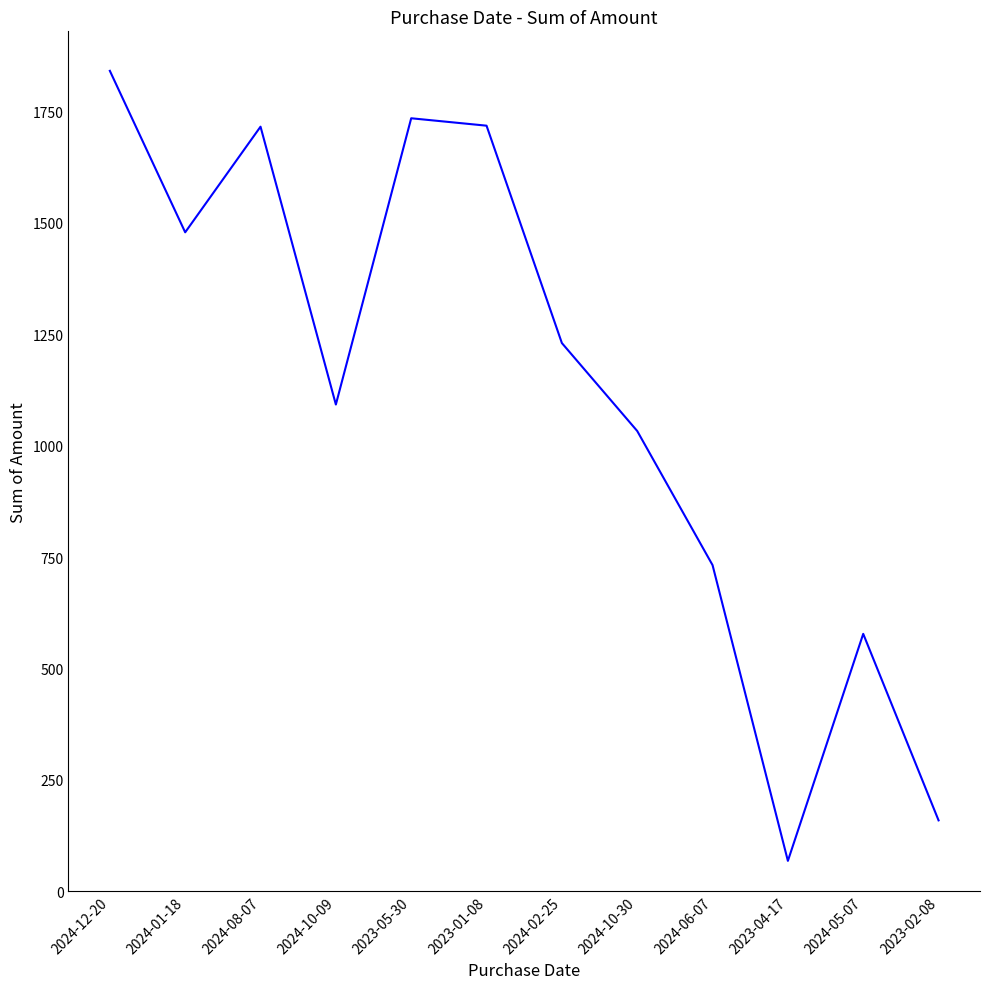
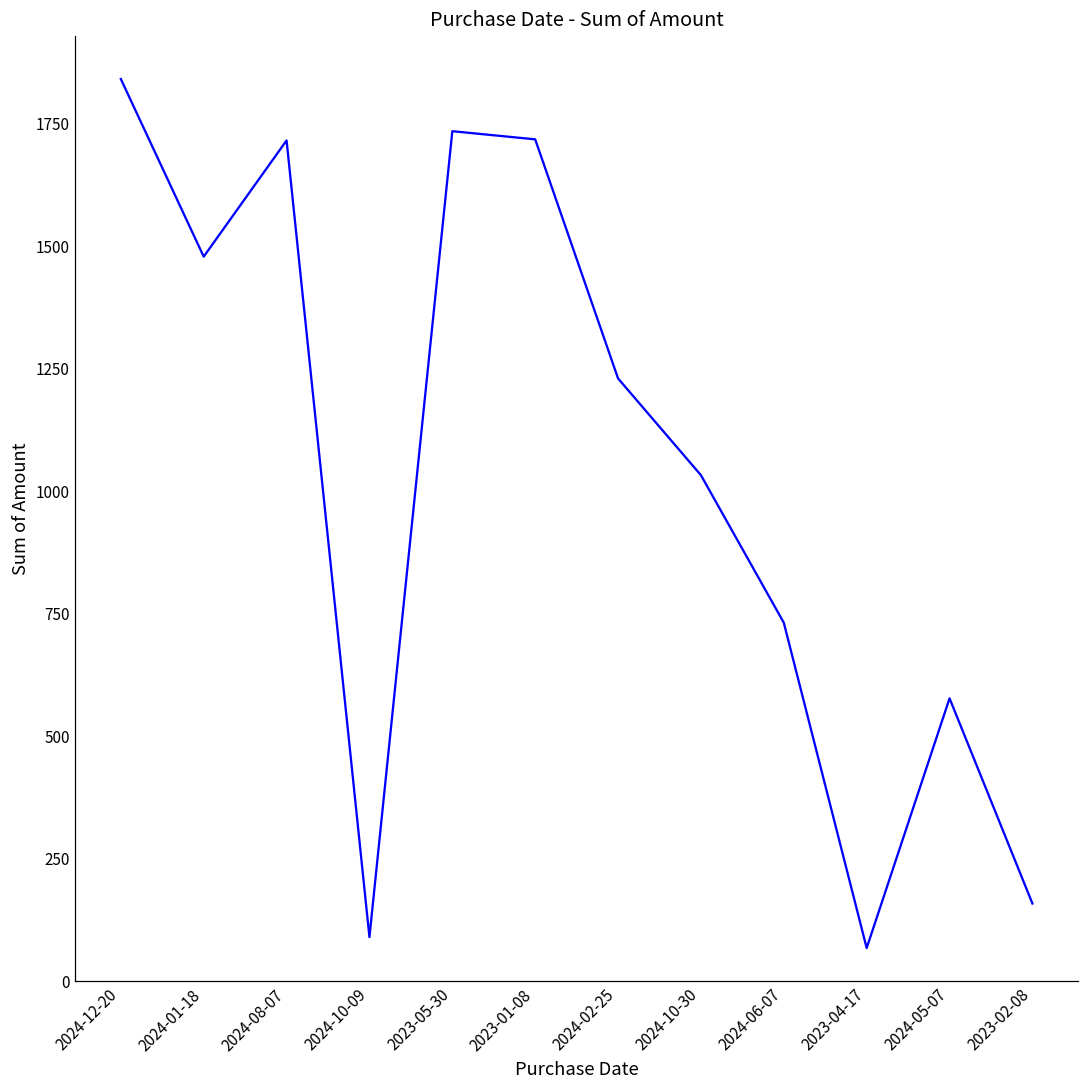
  {
    "2024-12-20": 1840,
    "2024-01-18": 1480,
    "2024-08-07": 1720,
-   "2024-10-09": 1090,
+   "2024-10-09": 90,
    "2023-05-30": 1740,
    "2023-01-08": 1720,
    "2024-02-25": 1230,
    "2024-10-30": 1030,
    "2024-06-07": 730,
    "2023-04-17": 70,
    "2024-05-07": 580,
    "2023-02-08": 160
  }
